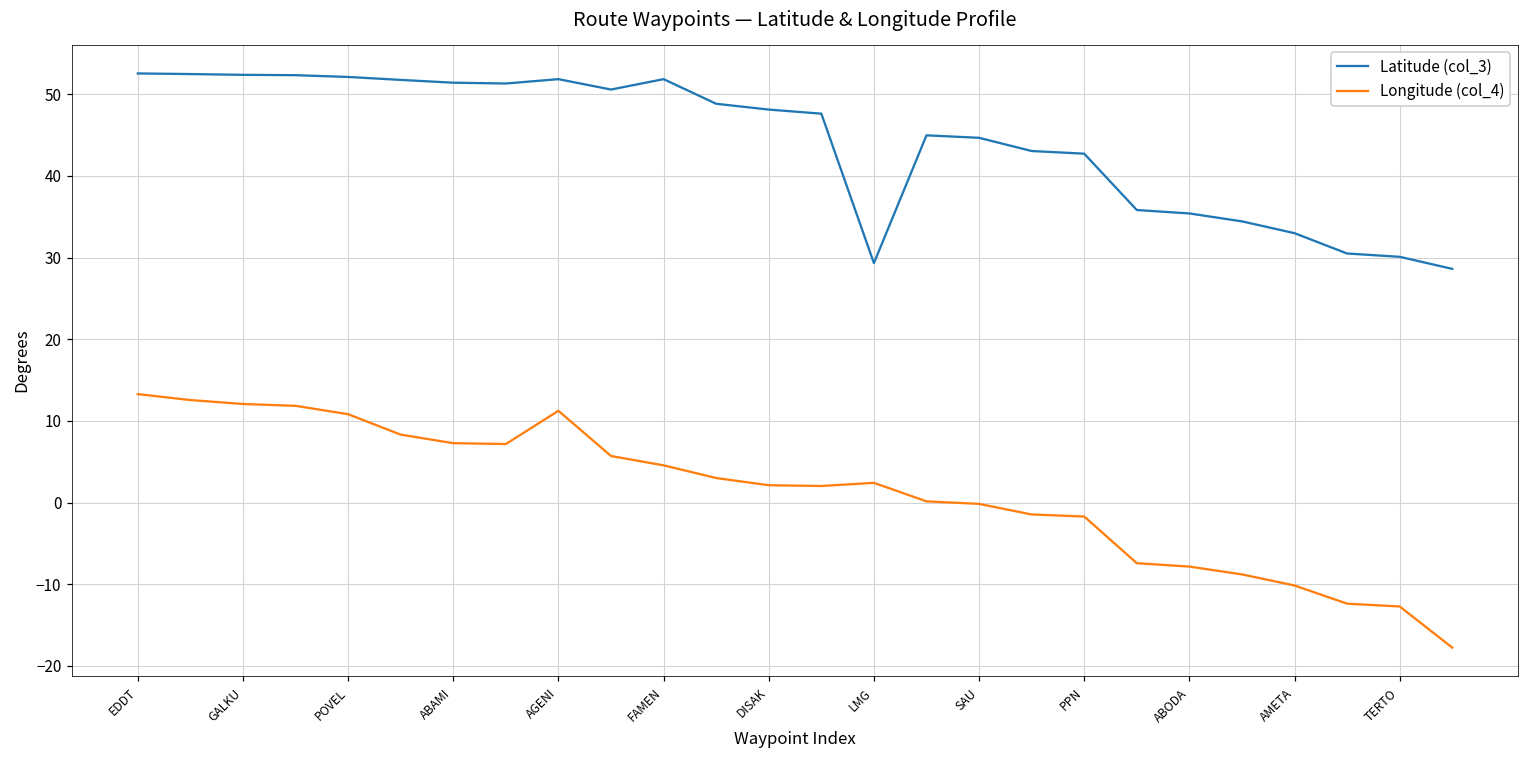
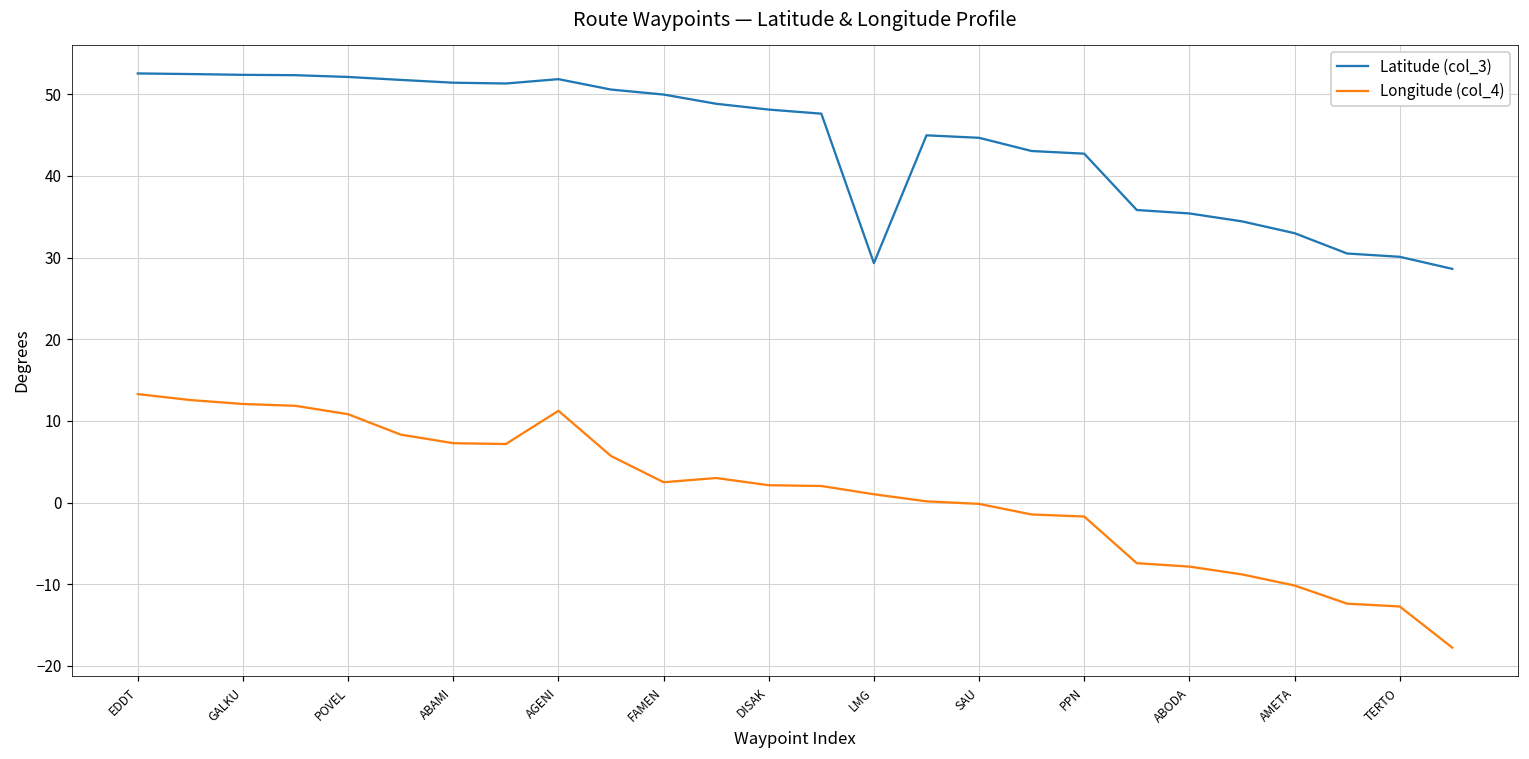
  {
    "Latitude (col_3)": {
      "EDDT": 53,
      "GALKU": 52,
      "POVEL": 52,
      "ABAMI": 51,
      "AGENI": 52,
-     "FAMEN": 52,
+     "FAMEN": 50,
      "DISAK": 48,
      "LMG": 29,
      "SAU": 45,
      "PPN": 43,
      "ABODA": 35,
      "AMETA": 33,
      "TERTO": 30
    },
    "Longitude (col_4)": {
      "EDDT": 13,
      "GALKU": 12,
      "POVEL": 11,
      "ABAMI": 7,
      "AGENI": 11,
-     "FAMEN": 5,
+     "FAMEN": 2,
      "DISAK": 2,
-     "LMG": 2,
+     "LMG": 1,
      "SAU": 0,
      "PPN": -2,
      "ABODA": -8,
      "AMETA": -10,
      "TERTO": -13
    }
  }
